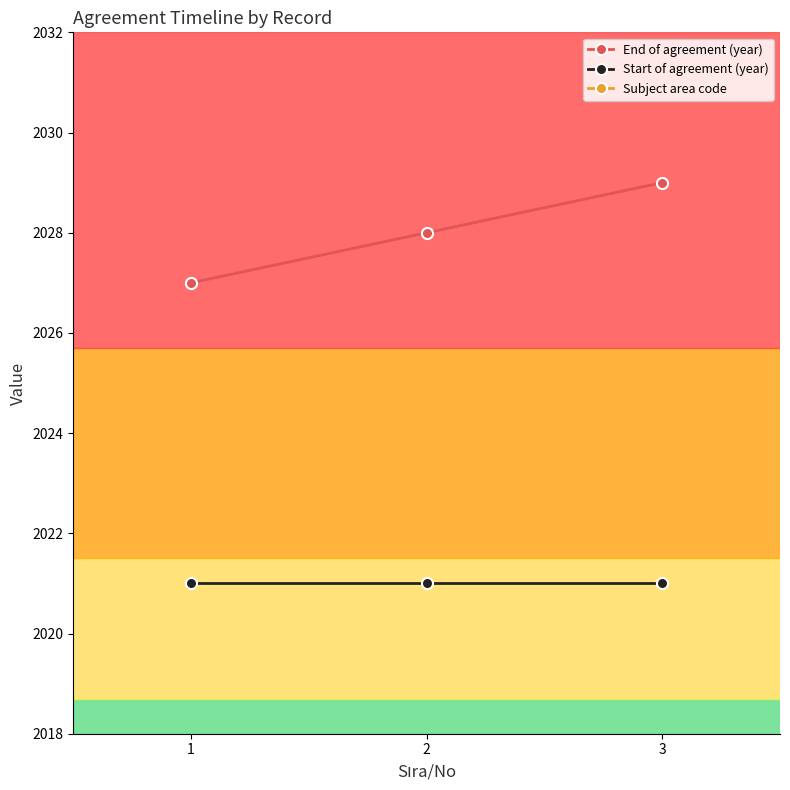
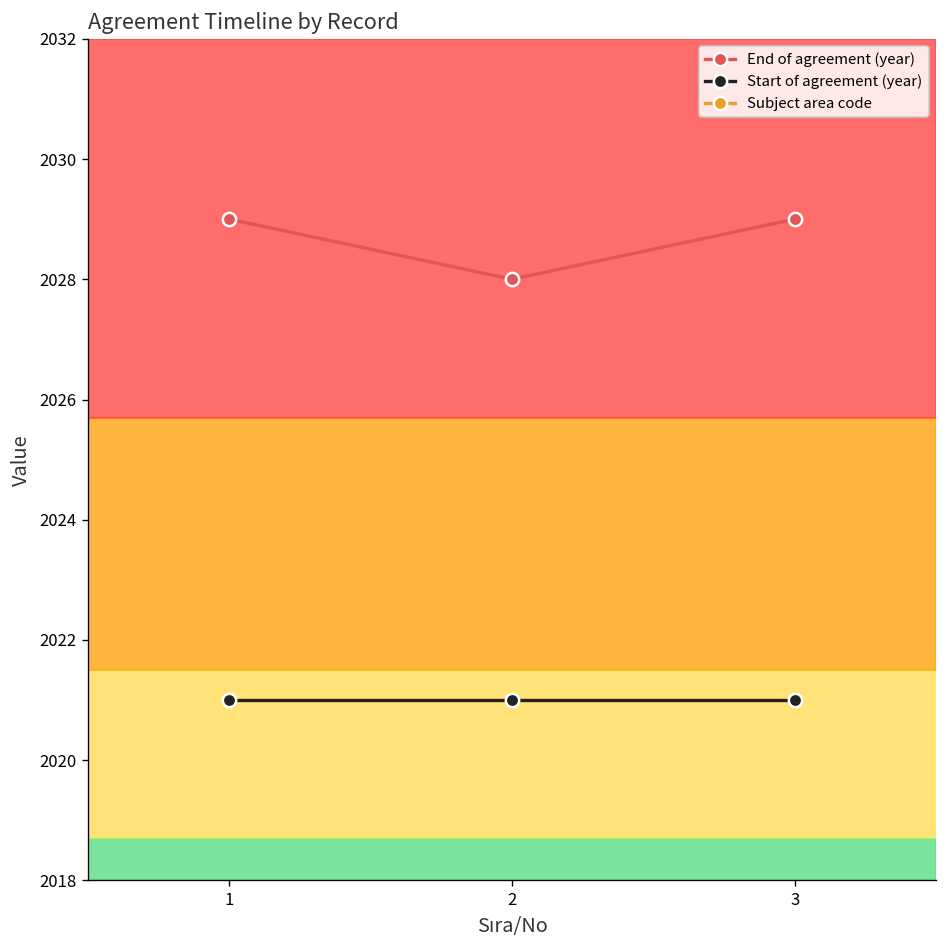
  {
    "End of agreement (year)": {
-     "1": 2027,
+     "1": 2029,
      "2": 2028,
      "3": 2029
    },
    "Start of agreement (year)": {
      "1": 2021,
      "2": 2021,
      "3": 2021
    }
  }
